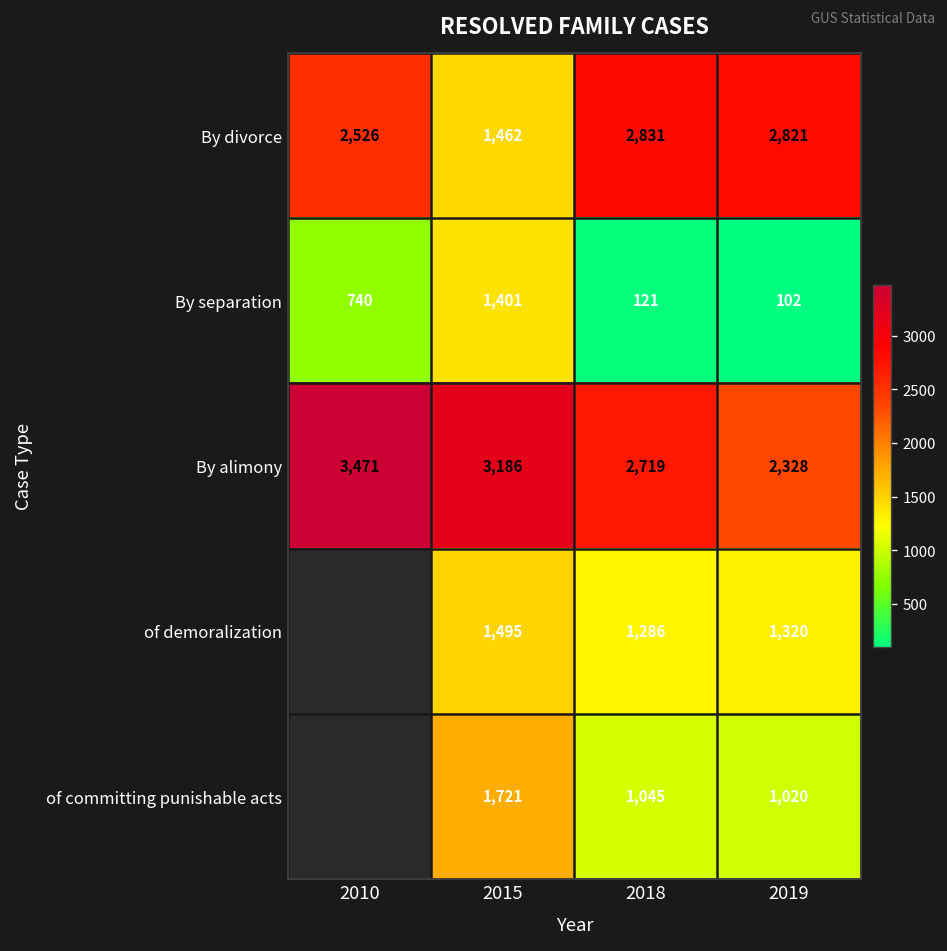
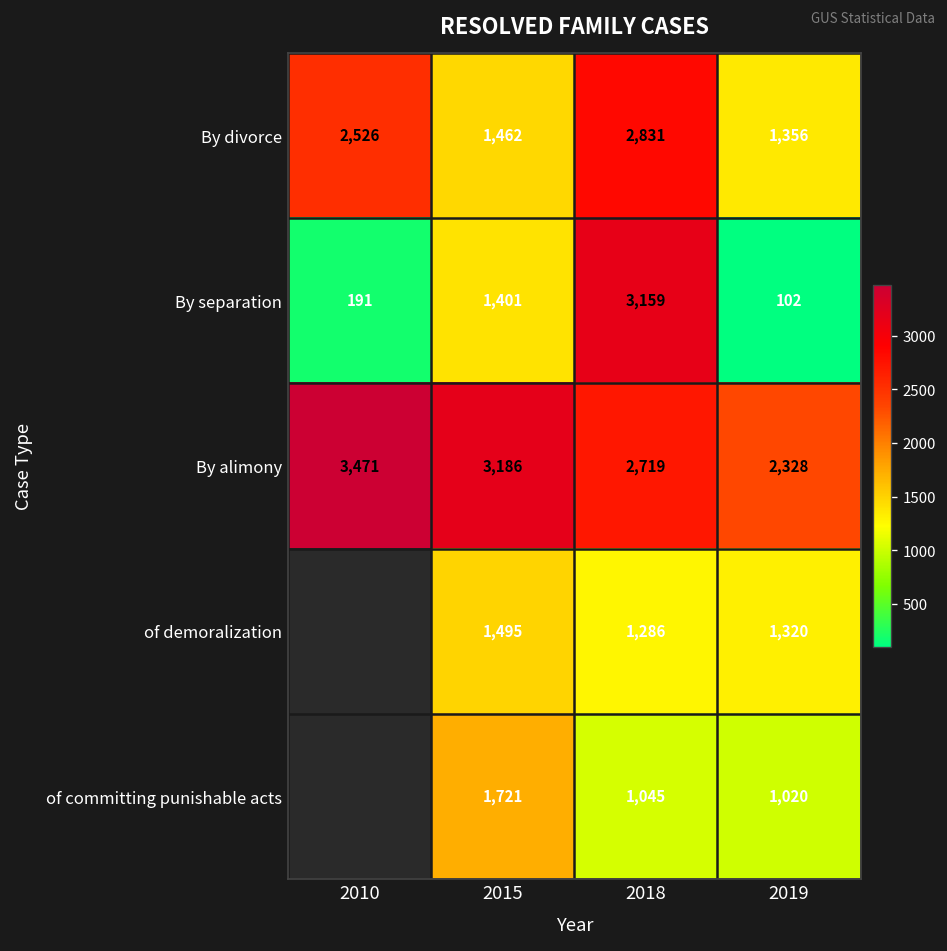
  {
    "By divorce": {
      "2010": "2,526",
      "2015": "1,462",
      "2018": "2,831",
-     "2019": "2,821"
+     "2019": "1,356"
    },
    "By separation": {
-     "2010": "740",
+     "2010": "191",
      "2015": "1,401",
-     "2018": "121",
+     "2018": "3,159",
      "2019": "102"
    },
    "By alimony": {
      "2010": "3,471",
      "2015": "3,186",
      "2018": "2,719",
      "2019": "2,328"
    },
    "of demoralization": {
      "2015": "1,495",
      "2018": "1,286",
      "2019": "1,320"
    },
    "of committing punishable acts": {
      "2015": "1,721",
      "2018": "1,045",
      "2019": "1,020"
    }
  }
